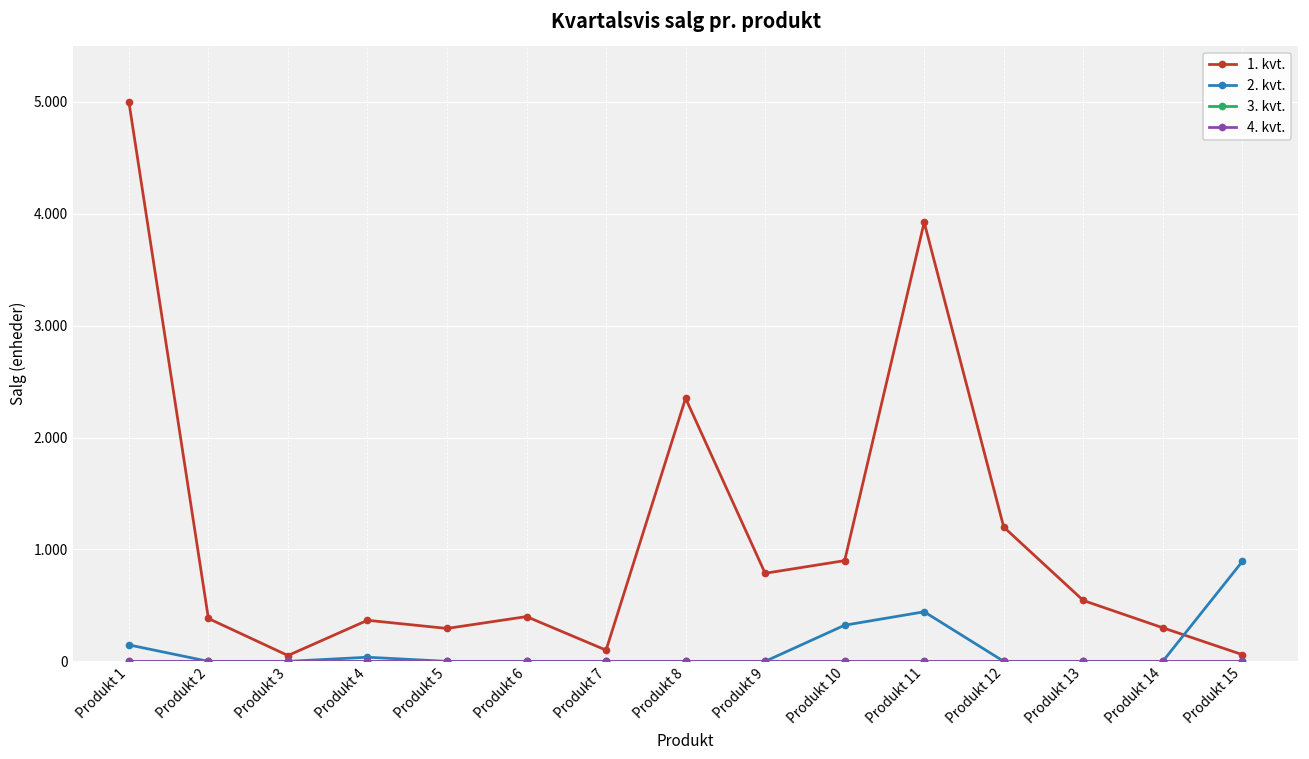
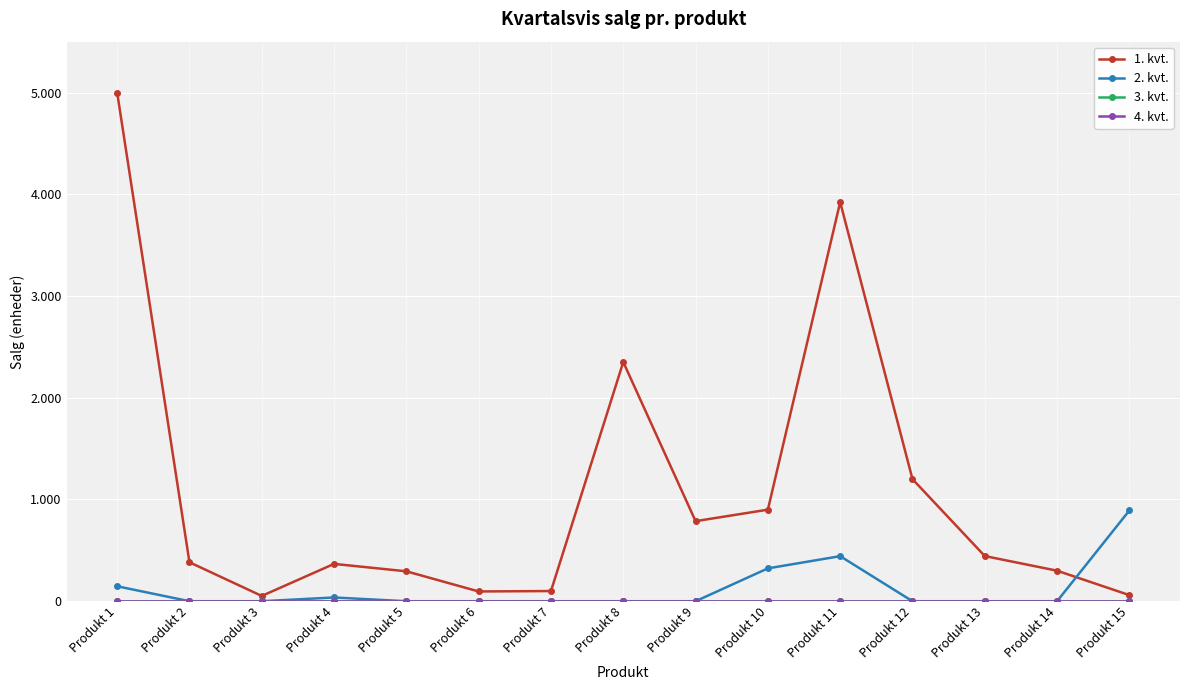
  {
    "1. kvt.": {
      "Produkt 1": 5.00,
      "Produkt 2": 0.38,
      "Produkt 3": 0.05,
      "Produkt 4": 0.37,
      "Produkt 5": 0.29,
-     "Produkt 6": 0.40,
+     "Produkt 6": 0.10,
      "Produkt 7": 0.10,
      "Produkt 8": 2.35,
      "Produkt 9": 0.79,
      "Produkt 10": 0.90,
      "Produkt 11": 3.92,
      "Produkt 12": 1.20,
-     "Produkt 13": 0.54,
+     "Produkt 13": 0.44,
      "Produkt 14": 0.30,
      "Produkt 15": 0.06
    },
    "2. kvt.": {
      "Produkt 1": 0.15,
      "Produkt 4": 0.04,
      "Produkt 10": 0.32,
      "Produkt 11": 0.44,
      "Produkt 15": 0.89
    },
    "4. kvt.": {
      "Produkt 1": 0.00,
      "Produkt 4": 0.00,
      "Produkt 10": 0.00,
      "Produkt 11": 0.00,
      "Produkt 15": 0.00
    }
  }
